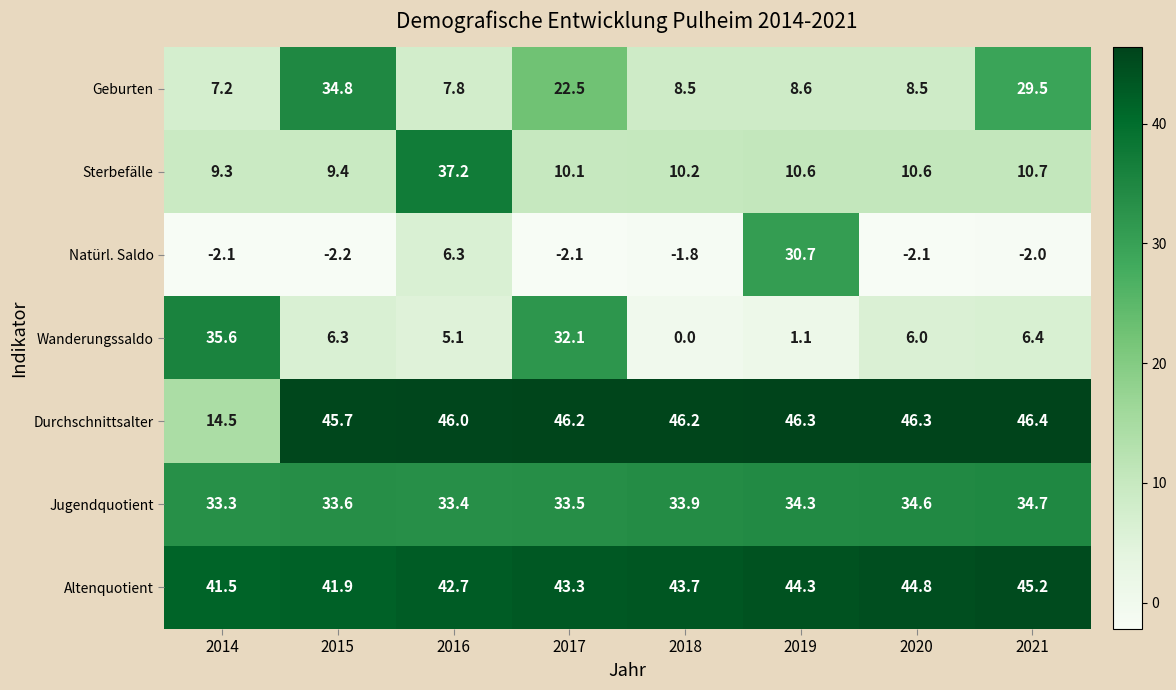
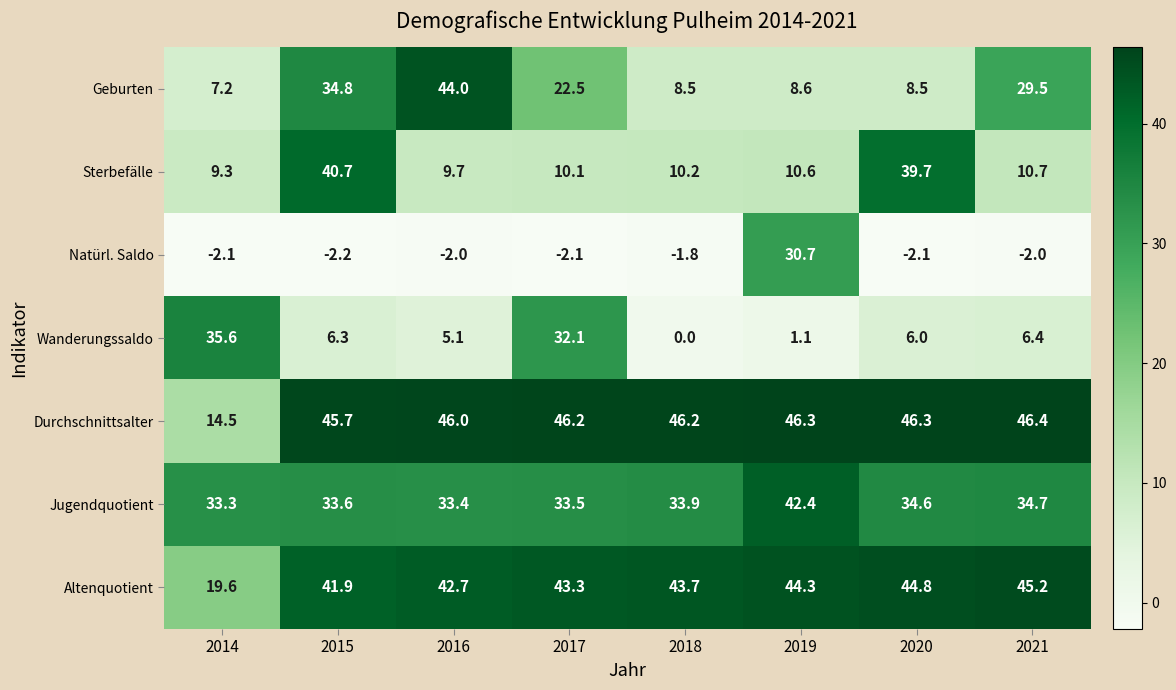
  {
    "Geburten": {
      "2014": 7.2,
      "2015": 34.8,
-     "2016": 7.8,
+     "2016": 44.0,
      "2017": 22.5,
      "2018": 8.5,
      "2019": 8.6,
      "2020": 8.5,
      "2021": 29.5
    },
    "Sterbefälle": {
      "2014": 9.3,
-     "2015": 9.4,
-     "2016": 37.2,
+     "2015": 40.7,
+     "2016": 9.7,
      "2017": 10.1,
      "2018": 10.2,
      "2019": 10.6,
-     "2020": 10.6,
+     "2020": 39.7,
      "2021": 10.7
    },
    "Natürl. Saldo": {
      "2014": -2.1,
      "2015": -2.2,
-     "2016": 6.3,
+     "2016": -2.0,
      "2017": -2.1,
      "2018": -1.8,
      "2019": 30.7,
      "2020": -2.1,
      "2021": -2.0
    },
    "Wanderungssaldo": {
      "2014": 35.6,
      "2015": 6.3,
      "2016": 5.1,
      "2017": 32.1,
      "2018": 0.0,
      "2019": 1.1,
      "2020": 6.0,
      "2021": 6.4
    },
    "Durchschnittsalter": {
      "2014": 14.5,
      "2015": 45.7,
      "2016": 46.0,
      "2017": 46.2,
      "2018": 46.2,
      "2019": 46.3,
      "2020": 46.3,
      "2021": 46.4
    },
    "Jugendquotient": {
      "2014": 33.3,
      "2015": 33.6,
      "2016": 33.4,
      "2017": 33.5,
      "2018": 33.9,
-     "2019": 34.3,
+     "2019": 42.4,
      "2020": 34.6,
      "2021": 34.7
    },
    "Altenquotient": {
-     "2014": 41.5,
+     "2014": 19.6,
      "2015": 41.9,
      "2016": 42.7,
      "2017": 43.3,
      "2018": 43.7,
      "2019": 44.3,
      "2020": 44.8,
      "2021": 45.2
    }
  }
